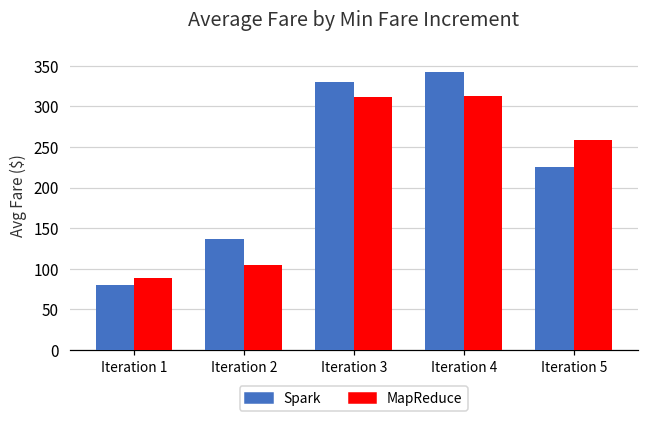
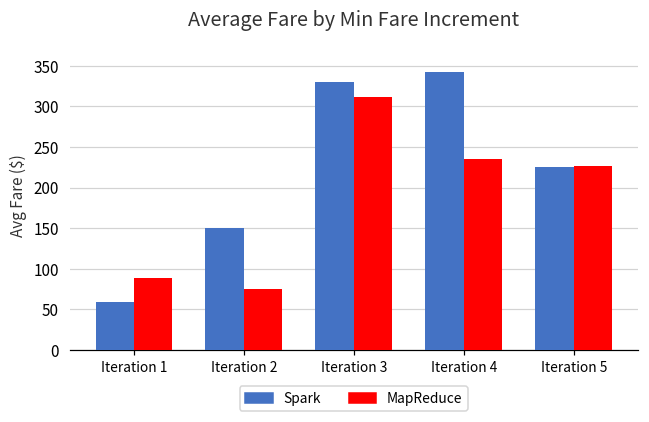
  {
    "Spark": {
-     "Iteration 1": 80,
-     "Iteration 2": 140,
+     "Iteration 1": 60,
+     "Iteration 2": 150,
      "Iteration 3": 330,
      "Iteration 4": 340,
      "Iteration 5": 220
    },
    "MapReduce": {
      "Iteration 1": 90,
-     "Iteration 2": 100,
+     "Iteration 2": 70,
      "Iteration 3": 310,
-     "Iteration 4": 310,
-     "Iteration 5": 260
+     "Iteration 4": 230,
+     "Iteration 5": 230
    }
  }
